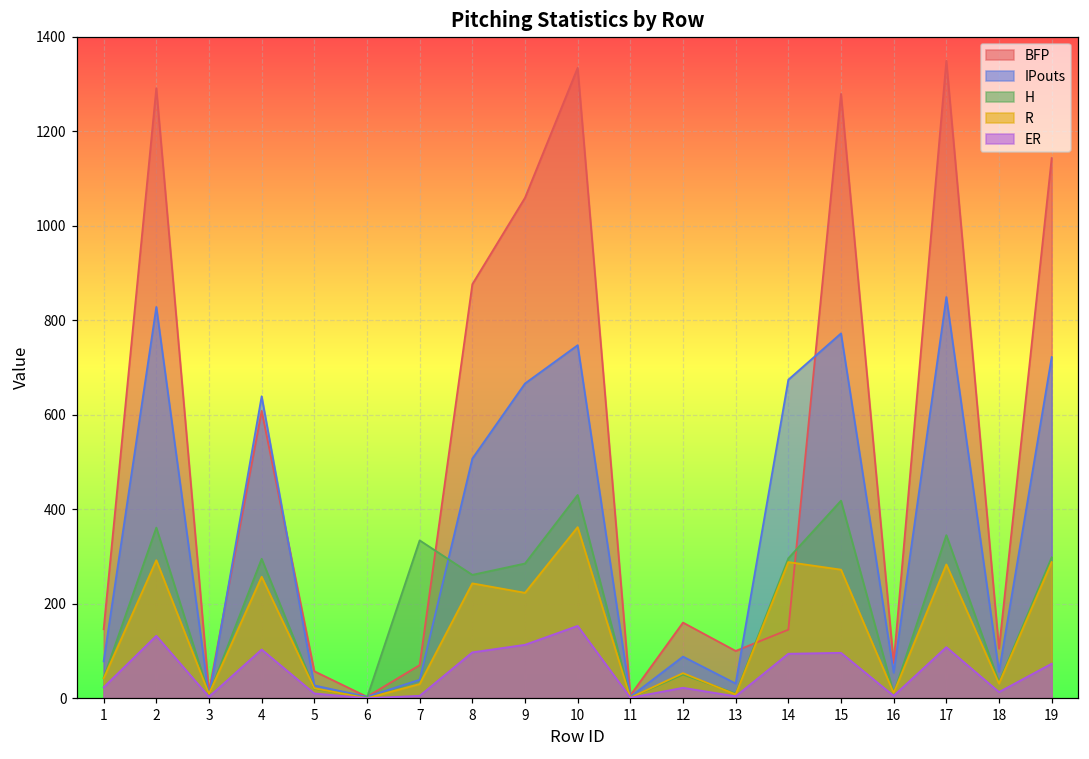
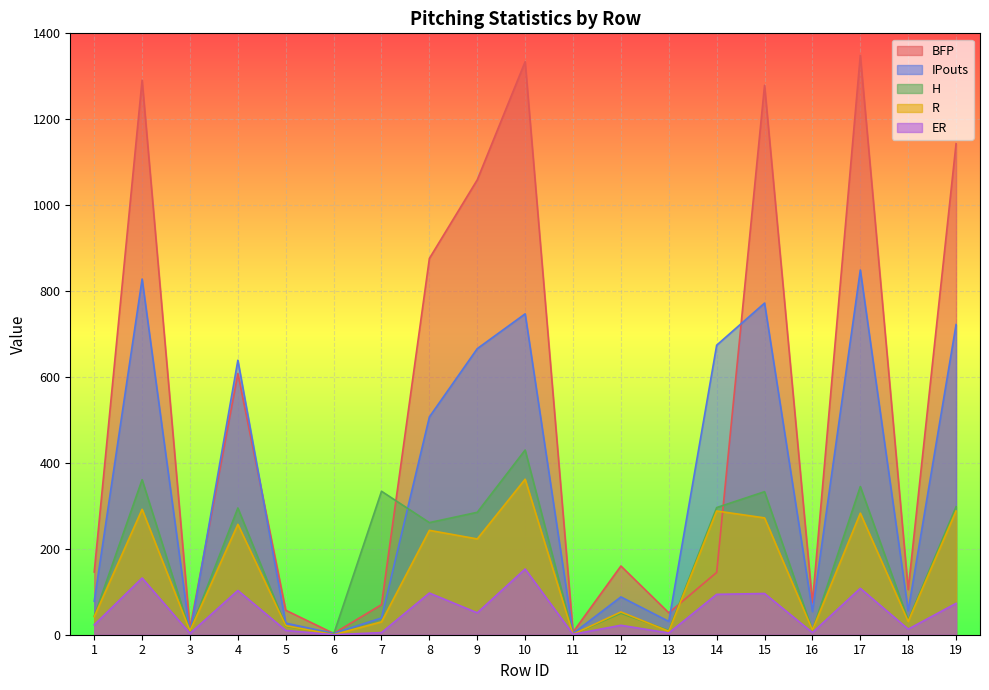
  {
    "BFP": {
      "1": 150,
      "2": 1290,
      "4": 610,
      "5": 60,
      "7": 70,
      "8": 880,
      "9": 1060,
      "10": 1330,
      "12": 160,
-     "13": 100,
+     "13": 50,
      "14": 150,
      "15": 1280,
      "16": 80,
      "17": 1350,
      "18": 110,
      "19": 1140
    },
    "IPouts": {
      "1": 80,
      "2": 830,
      "4": 640,
      "5": 30,
      "7": 40,
      "8": 510,
      "9": 670,
      "10": 750,
      "12": 90,
      "13": 30,
      "14": 670,
      "15": 770,
      "16": 50,
      "17": 850,
      "18": 60,
      "19": 720
    },
    "H": {
      "2": 360,
      "4": 300,
      "7": 330,
      "8": 260,
      "9": 290,
      "10": 430,
      "14": 300,
-     "15": 420,
+     "15": 330,
      "17": 350,
      "19": 300
    },
    "R": {
      "2": 290,
      "4": 260,
      "7": 30,
      "8": 240,
      "9": 220,
      "10": 360,
      "14": 290,
      "15": 270,
      "17": 280,
      "19": 290
    },
    "ER": {
      "1": 20,
      "2": 130,
      "4": 100,
      "5": 10,
      "7": 10,
      "8": 100,
-     "9": 110,
+     "9": 50,
      "10": 150,
      "12": 20,
      "14": 90,
      "15": 100,
      "17": 110,
      "18": 10,
      "19": 70
    }
  }
